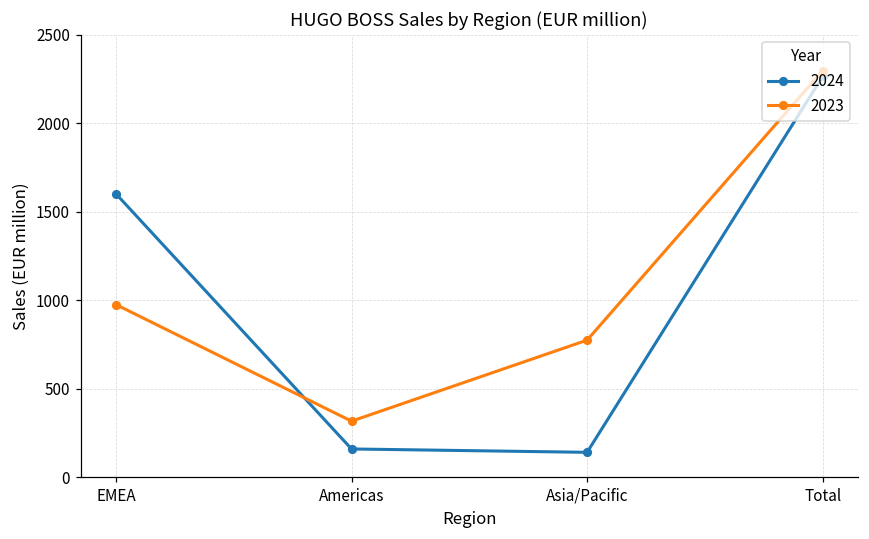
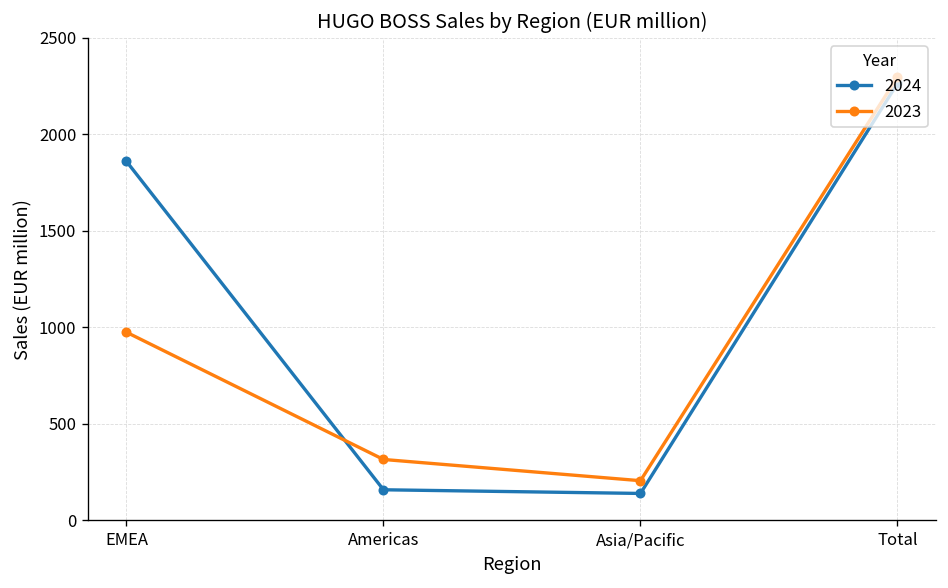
  {
    "2024": {
-     "EMEA": 1600,
+     "EMEA": 1860,
      "Americas": 160,
      "Asia/Pacific": 140
    },
    "2023": {
      "EMEA": 980,
      "Americas": 320,
-     "Asia/Pacific": 770
+     "Asia/Pacific": 210
    }
  }
